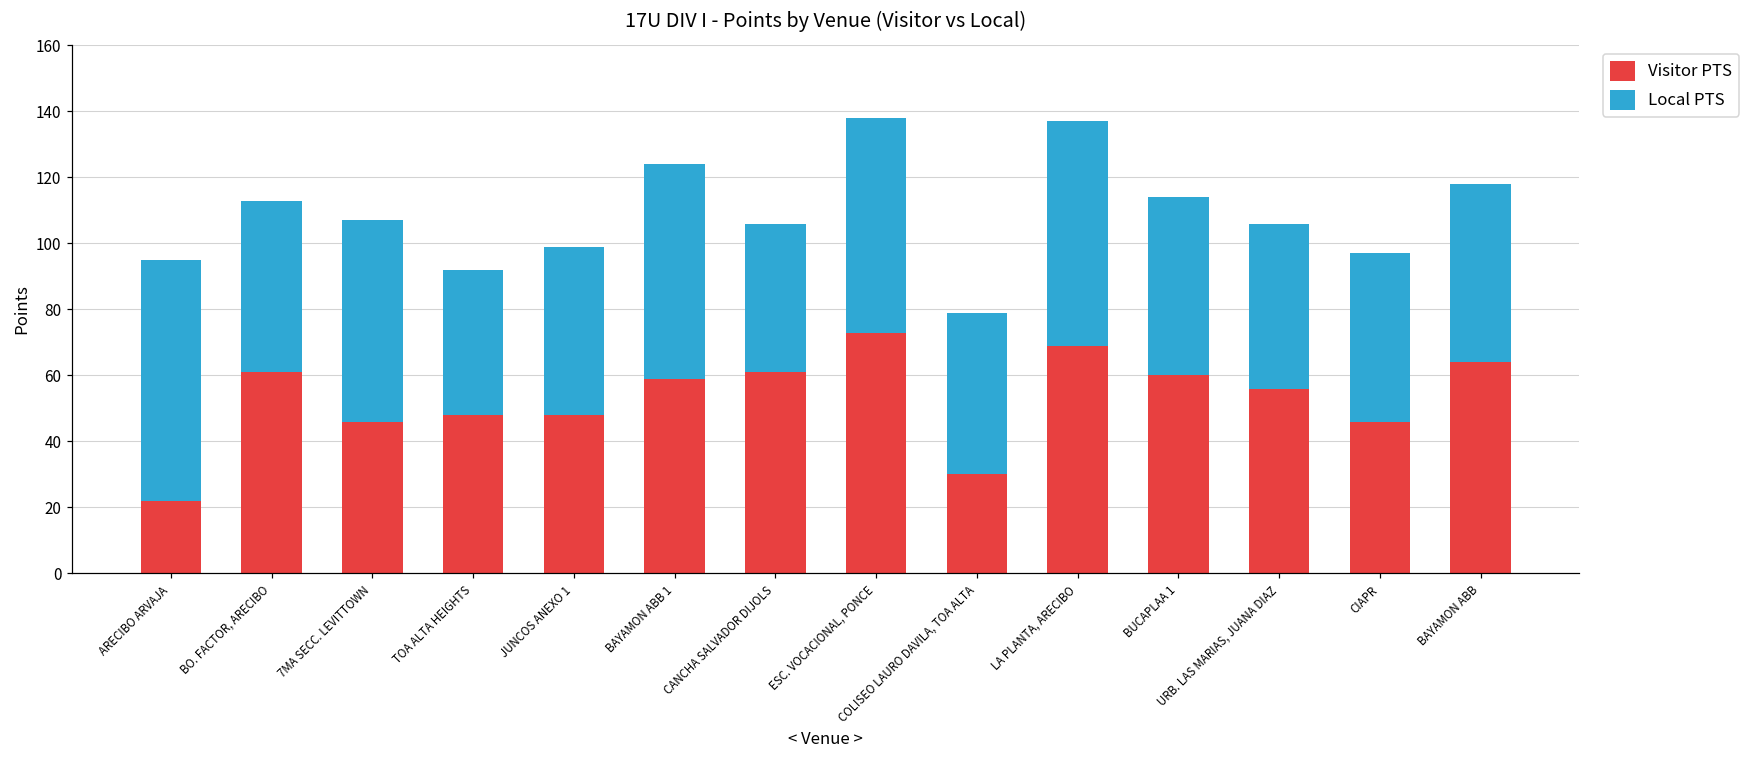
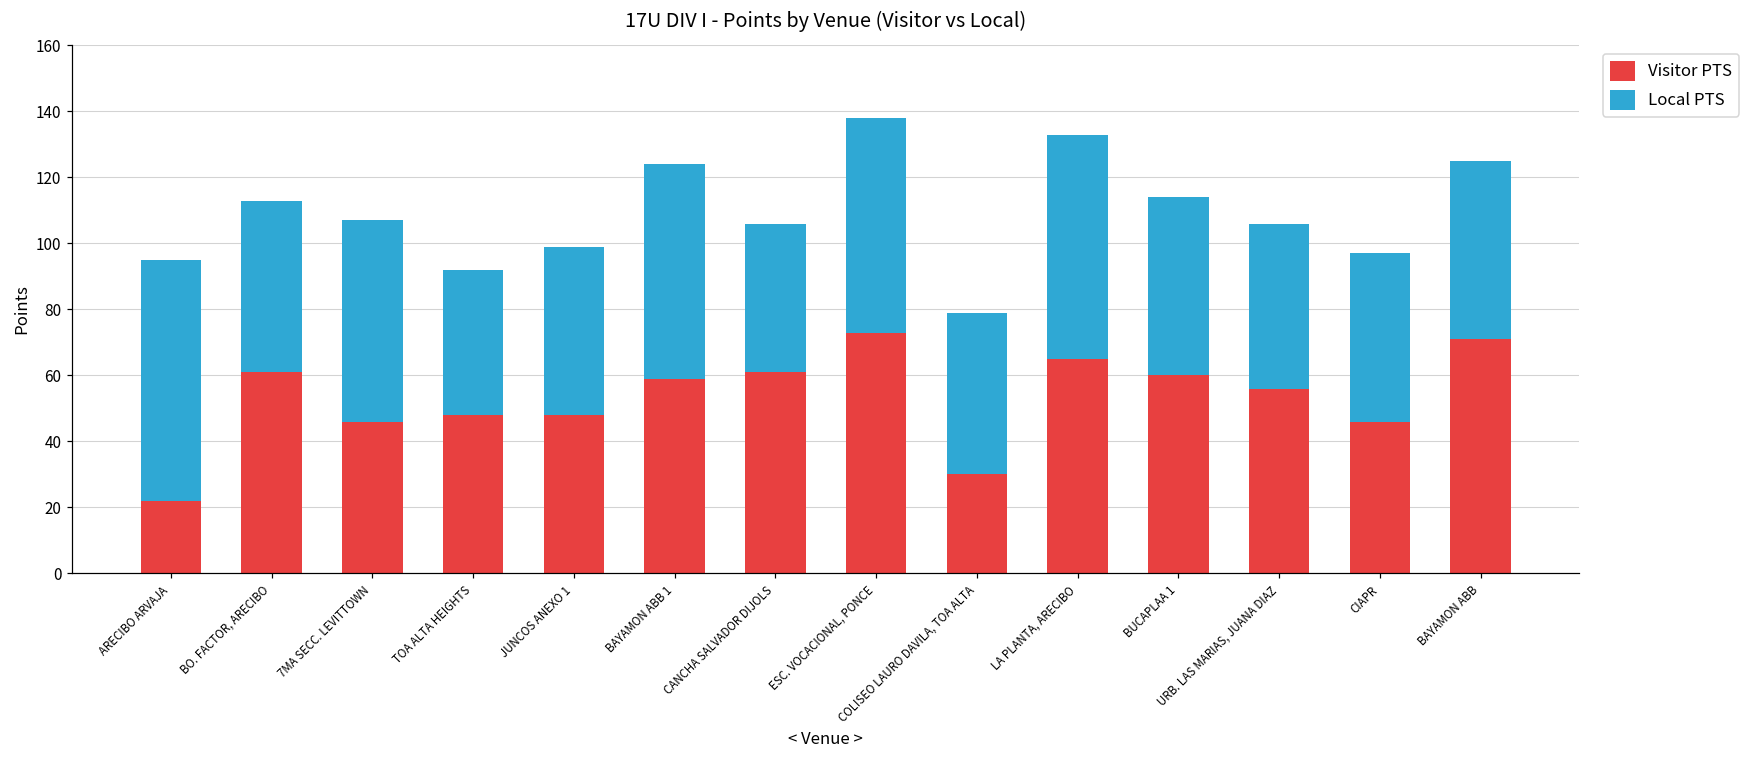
  {
    "Visitor PTS": {
      "ARECIBO ARVAJA": 22,
      "BO. FACTOR, ARECIBO": 61,
      "7MA SECC. LEVITTOWN": 46,
      "TOA ALTA HEIGHTS": 48,
      "JUNCOS ANEXO 1": 48,
      "BAYAMON ABB 1": 59,
      "CANCHA SALVADOR DIJOLS": 61,
      "ESC. VOCACIONAL, PONCE": 73,
      "COLISEO LAURO DAVILA, TOA ALTA": 30,
-     "LA PLANTA, ARECIBO": 69,
+     "LA PLANTA, ARECIBO": 65,
      "BUCAPLAA 1": 60,
      "URB. LAS MARIAS, JUANA DIAZ": 56,
      "CIAPR": 46,
-     "BAYAMON ABB": 64
+     "BAYAMON ABB": 71
    },
    "Local PTS": {
      "ARECIBO ARVAJA": 73,
      "BO. FACTOR, ARECIBO": 52,
      "7MA SECC. LEVITTOWN": 61,
      "TOA ALTA HEIGHTS": 44,
      "JUNCOS ANEXO 1": 51,
      "BAYAMON ABB 1": 65,
      "CANCHA SALVADOR DIJOLS": 45,
      "ESC. VOCACIONAL, PONCE": 65,
      "COLISEO LAURO DAVILA, TOA ALTA": 49,
      "LA PLANTA, ARECIBO": 68,
      "BUCAPLAA 1": 54,
      "URB. LAS MARIAS, JUANA DIAZ": 50,
      "CIAPR": 51,
      "BAYAMON ABB": 54
    }
  }
